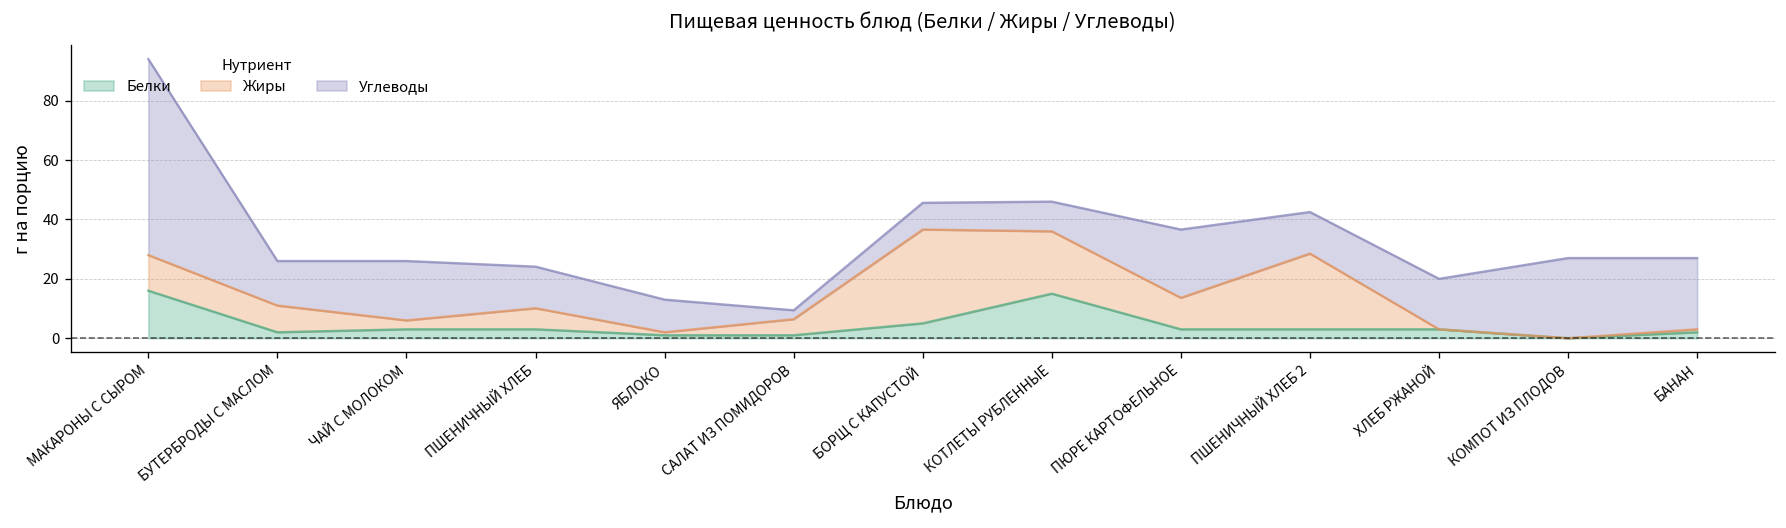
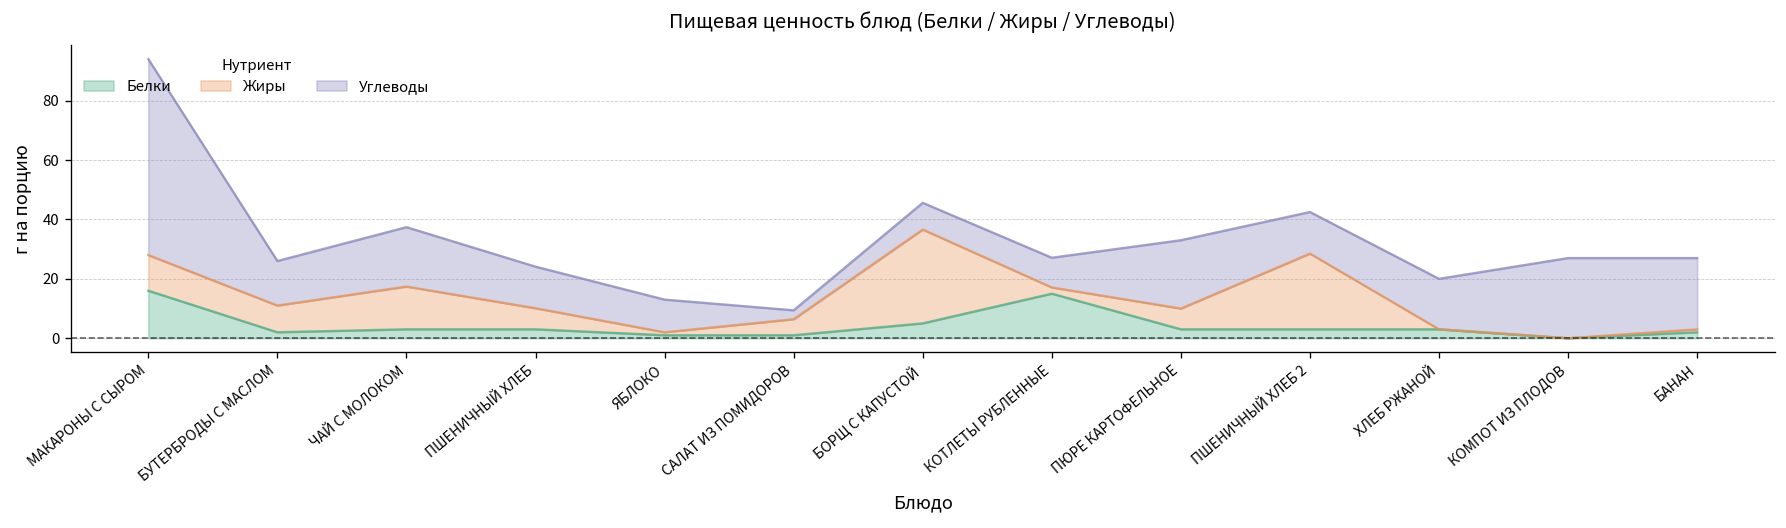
  {
    "Жиры": {
      "МАКАРОНЫ С СЫРОМ": 12,
      "БУТЕРБРОДЫ С МАСЛОМ": 9,
-     "ЧАЙ С МОЛОКОМ": 3,
+     "ЧАЙ С МОЛОКОМ": 14,
      "ПШЕНИЧНЫЙ ХЛЕБ": 7,
      "САЛАТ ИЗ ПОМИДОРОВ": 5,
      "БОРЩ С КАПУСТОЙ": 32,
-     "КОТЛЕТЫ РУБЛЕННЫЕ": 21,
-     "ПЮРЕ КАРТОФЕЛЬНОЕ": 11,
+     "КОТЛЕТЫ РУБЛЕННЫЕ": 2,
+     "ПЮРЕ КАРТОФЕЛЬНОЕ": 7,
      "ПШЕНИЧНЫЙ ХЛЕБ 2": 26
    }
  }
